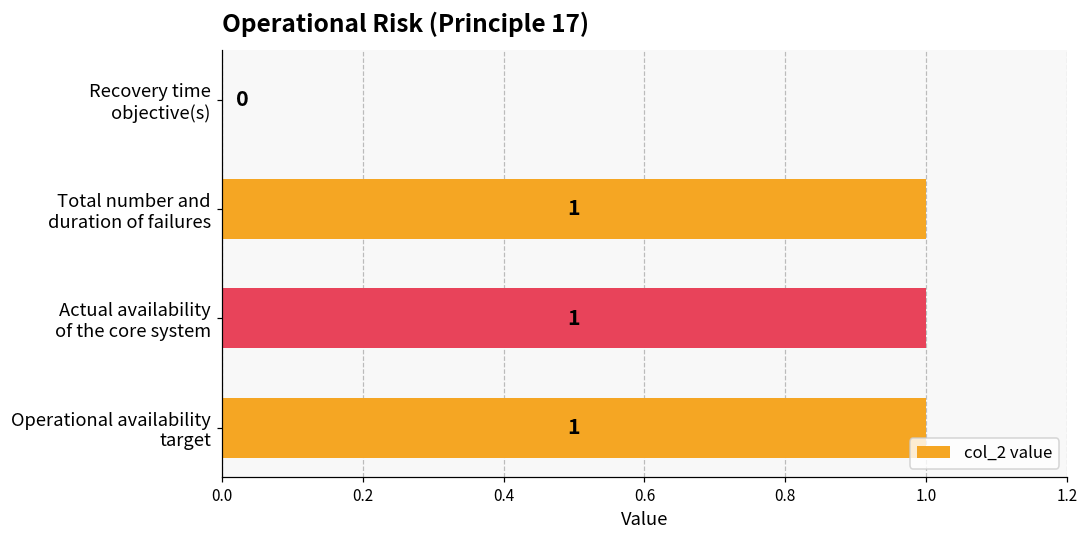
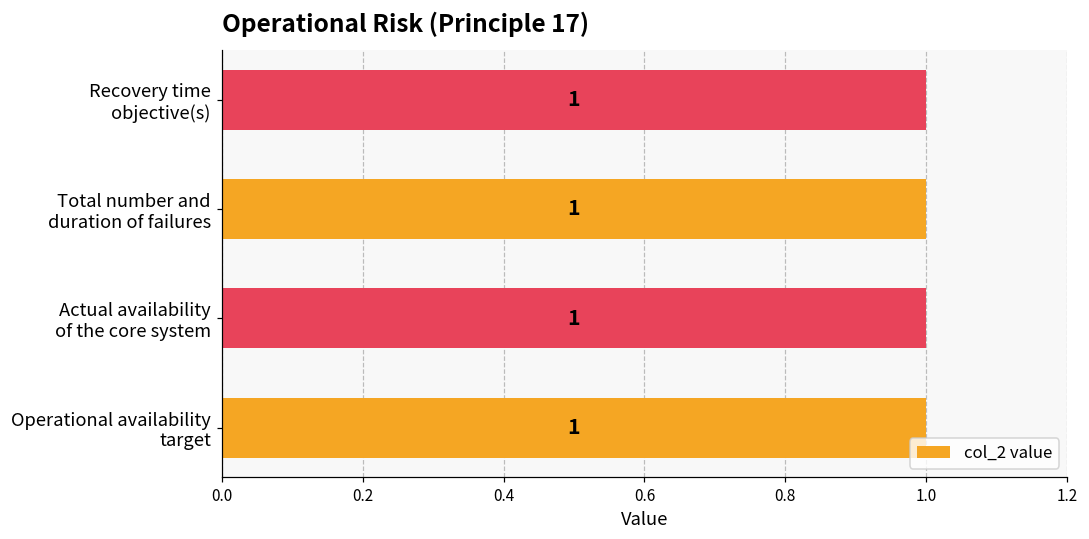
  {
-   "Recovery time objective(s)": 0,
+   "Recovery time objective(s)": 1,
    "Total number and duration of failures": 1,
    "Actual availability of the core system": 1,
    "Operational availability target": 1
  }
